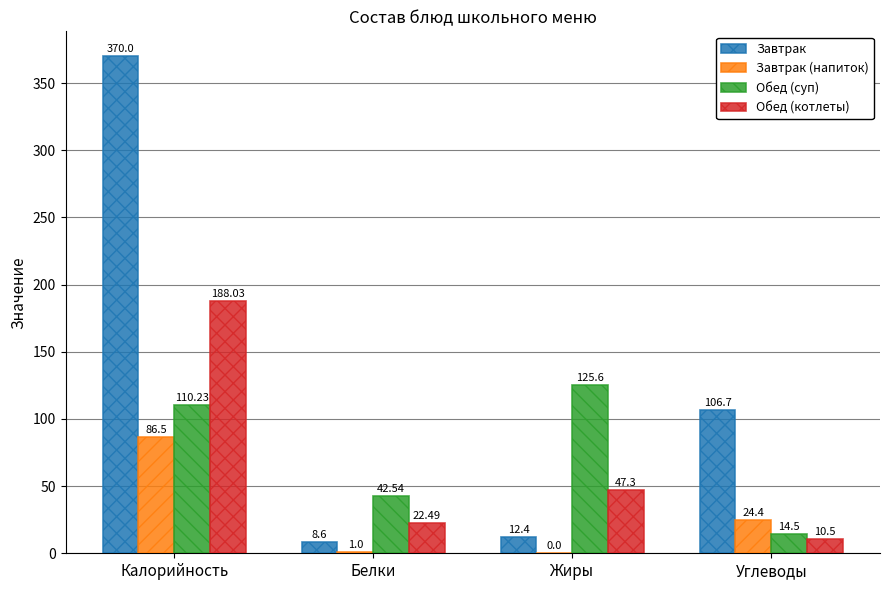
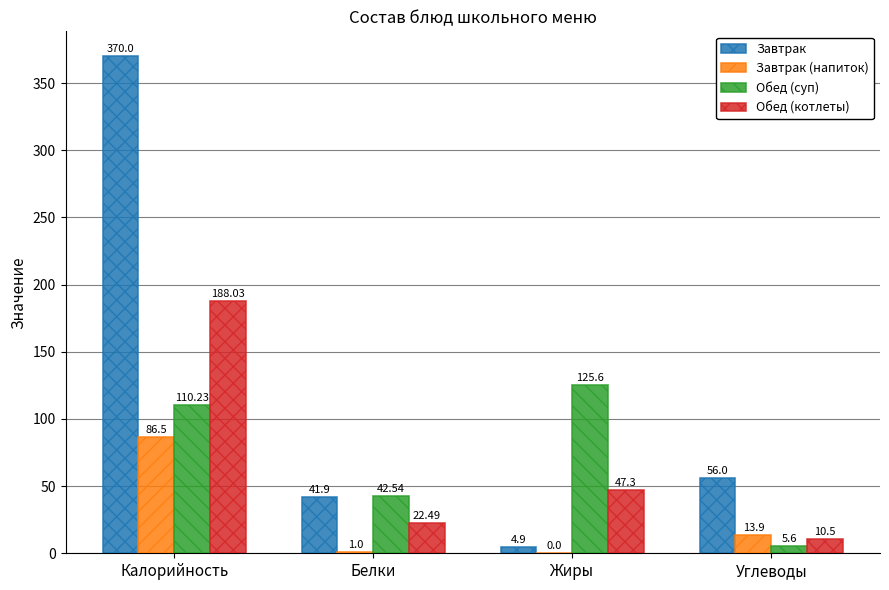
  {
    "Завтрак": {
      "Калорийность": 370.0,
-     "Белки": 8.6,
-     "Жиры": 12.4,
-     "Углеводы": 106.7
+     "Белки": 41.9,
+     "Жиры": 4.9,
+     "Углеводы": 56.0
    },
    "Завтрак (напиток)": {
      "Калорийность": 86.5,
      "Белки": 1.0,
      "Жиры": 0.0,
-     "Углеводы": 24.4
+     "Углеводы": 13.9
    },
    "Обед (суп)": {
      "Калорийность": 110.23,
      "Белки": 42.54,
      "Жиры": 125.6,
-     "Углеводы": 14.5
+     "Углеводы": 5.6
    },
    "Обед (котлеты)": {
      "Калорийность": 188.03,
      "Белки": 22.49,
      "Жиры": 47.3,
      "Углеводы": 10.5
    }
  }
